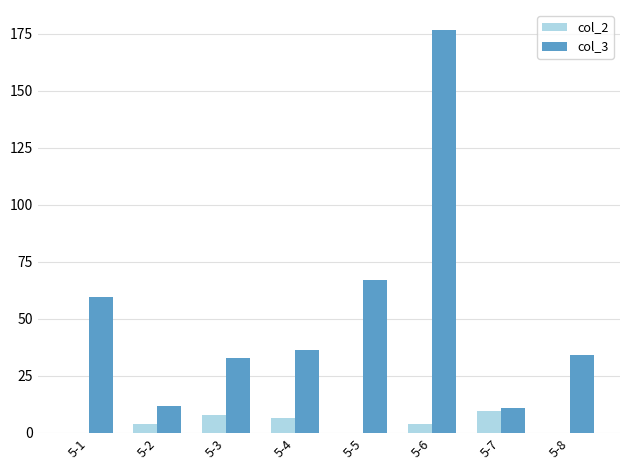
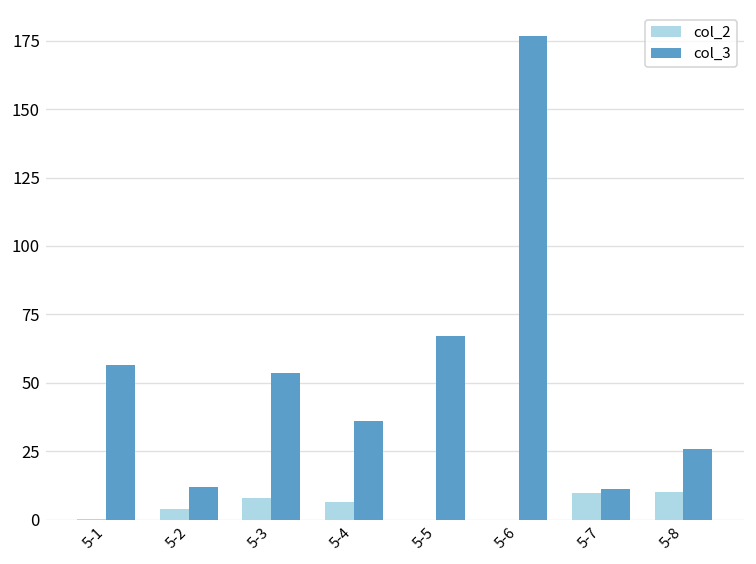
  {
    "col_2": {
      "5-2": 4,
      "5-3": 8,
      "5-4": 6,
-     "5-6": 4,
+     "5-6": 0,
      "5-7": 10,
-     "5-8": 0
+     "5-8": 10
    },
    "col_3": {
-     "5-1": 60,
+     "5-1": 56,
      "5-2": 12,
-     "5-3": 33,
+     "5-3": 53,
      "5-4": 36,
      "5-5": 67,
      "5-6": 177,
      "5-7": 11,
-     "5-8": 34
+     "5-8": 26
    }
  }
